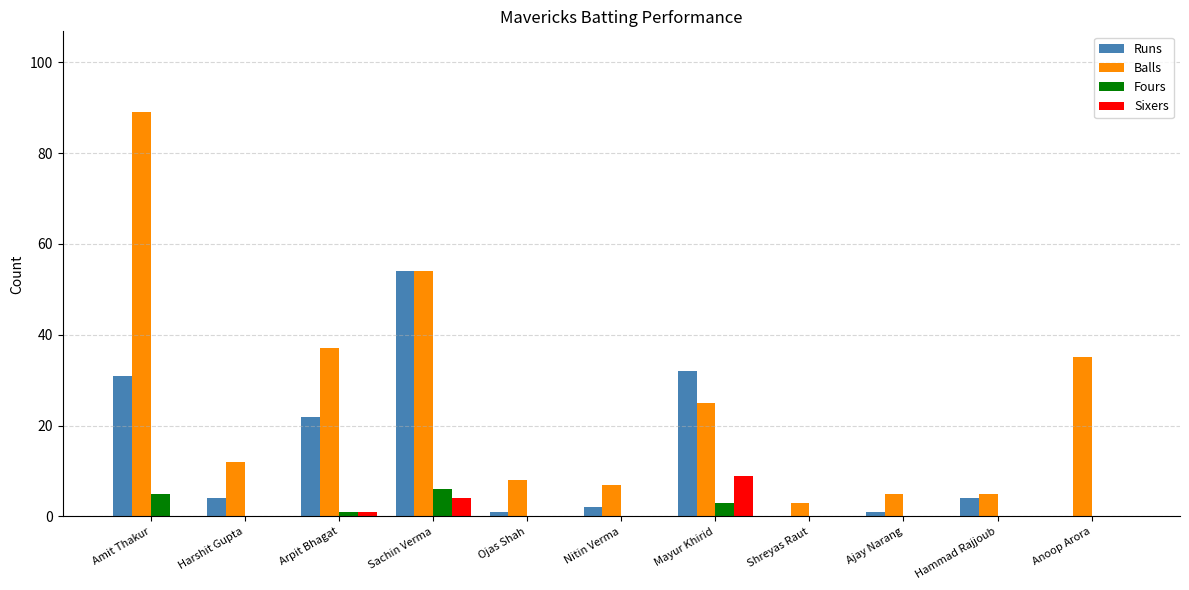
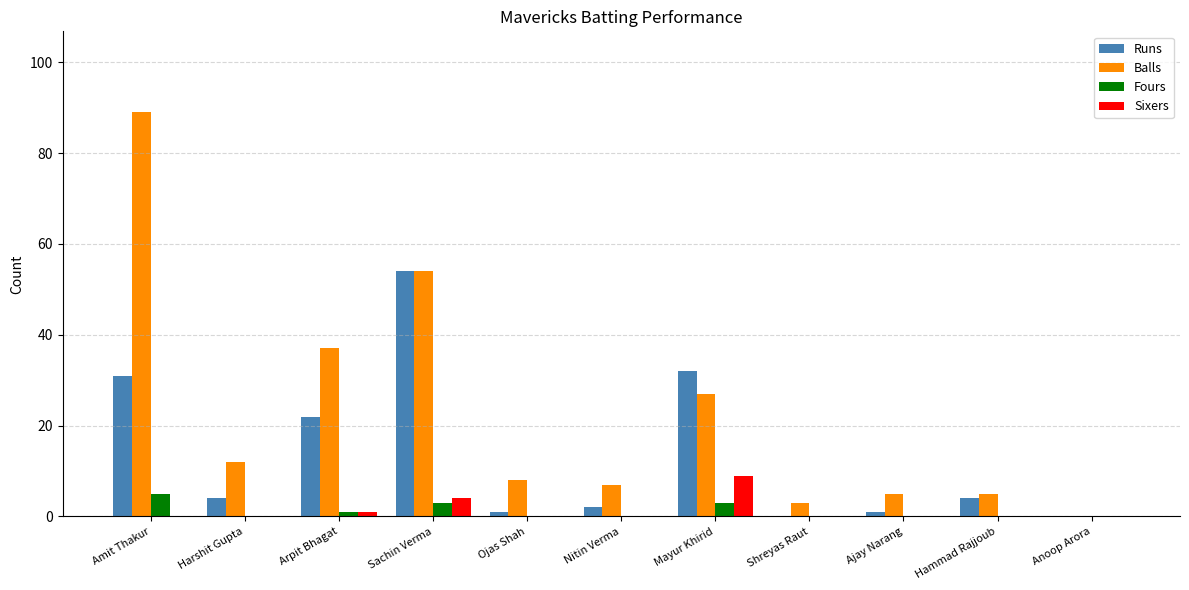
  {
    "Runs": {
      "Amit Thakur": 31,
      "Harshit Gupta": 4,
      "Arpit Bhagat": 22,
      "Sachin Verma": 54,
      "Ojas Shah": 1,
      "Nitin Verma": 2,
      "Mayur Khirid": 32,
      "Shreyas Raut": 0,
      "Ajay Narang": 1,
      "Hammad Rajjoub": 4,
      "Anoop Arora": 0
    },
    "Balls": {
      "Amit Thakur": 89,
      "Harshit Gupta": 12,
      "Arpit Bhagat": 37,
      "Sachin Verma": 54,
      "Ojas Shah": 8,
      "Nitin Verma": 7,
-     "Mayur Khirid": 25,
+     "Mayur Khirid": 27,
      "Shreyas Raut": 3,
      "Ajay Narang": 5,
      "Hammad Rajjoub": 5,
-     "Anoop Arora": 35
+     "Anoop Arora": 0
    },
    "Fours": {
      "Amit Thakur": 5,
      "Harshit Gupta": 0,
      "Arpit Bhagat": 1,
-     "Sachin Verma": 6,
+     "Sachin Verma": 3,
      "Ojas Shah": 0,
      "Nitin Verma": 0,
      "Mayur Khirid": 3,
      "Shreyas Raut": 0,
      "Ajay Narang": 0,
      "Hammad Rajjoub": 0,
      "Anoop Arora": 0
    },
    "Sixers": {
      "Amit Thakur": 0,
      "Harshit Gupta": 0,
      "Arpit Bhagat": 1,
      "Sachin Verma": 4,
      "Ojas Shah": 0,
      "Nitin Verma": 0,
      "Mayur Khirid": 9,
      "Shreyas Raut": 0,
      "Ajay Narang": 0,
      "Hammad Rajjoub": 0,
      "Anoop Arora": 0
    }
  }
